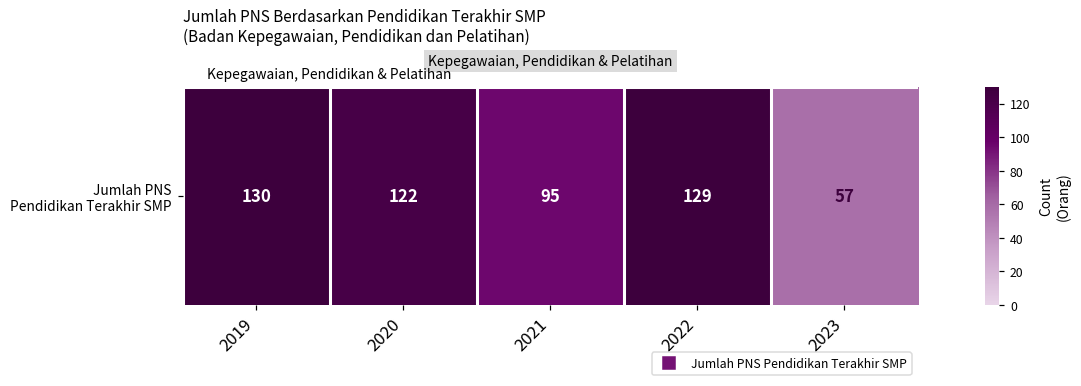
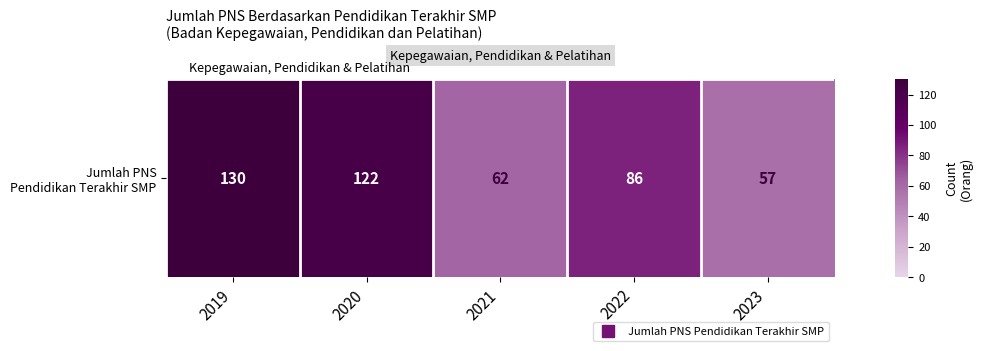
  {
    "Jumlah PNS Pendidikan Terakhir SMP": {
      "2019": 130,
      "2020": 122,
-     "2021": 95,
-     "2022": 129,
+     "2021": 62,
+     "2022": 86,
      "2023": 57
    }
  }
